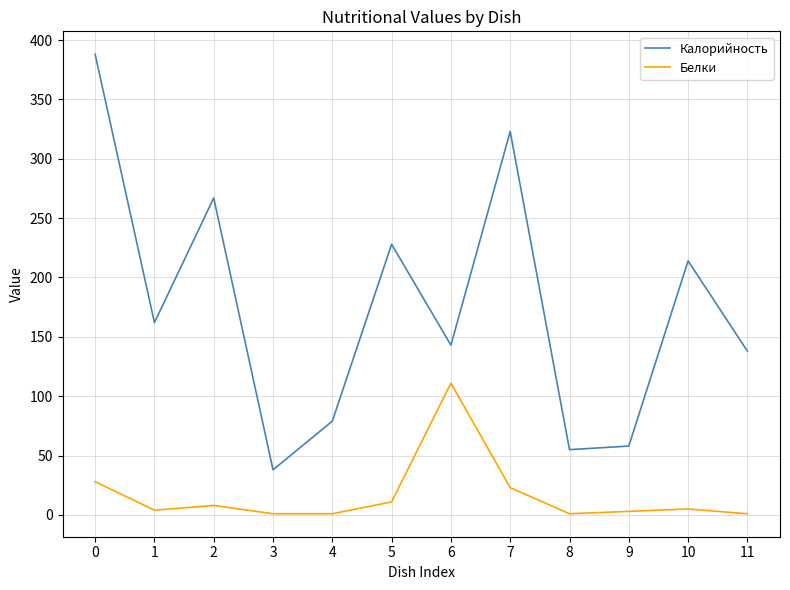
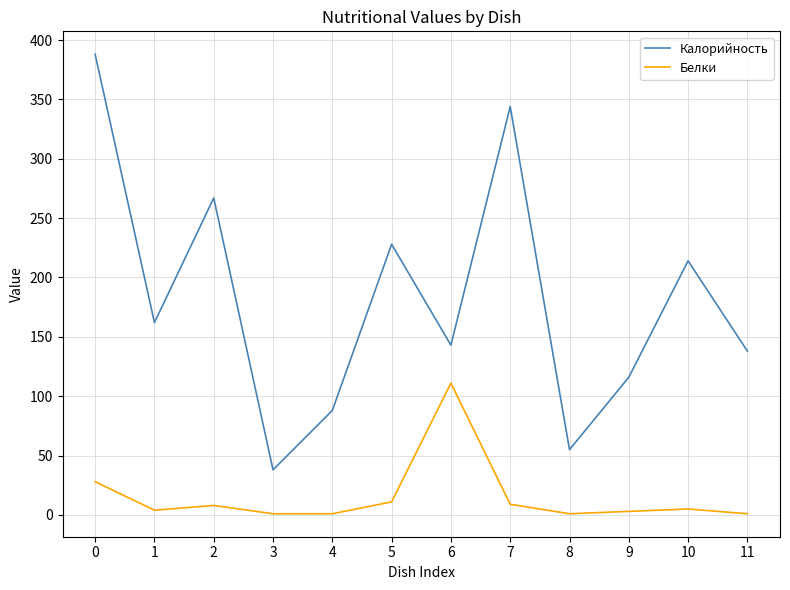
  {
    "Калорийность": {
      "0": 388,
      "1": 162,
      "2": 267,
      "3": 38,
-     "4": 79,
+     "4": 88,
      "5": 228,
      "6": 143,
-     "7": 323,
+     "7": 344,
      "8": 55,
-     "9": 58,
+     "9": 116,
      "10": 214,
      "11": 138
    },
    "Белки": {
      "0": 28,
      "1": 4,
      "2": 8,
      "3": 1,
      "4": 1,
      "5": 11,
      "6": 111,
-     "7": 23,
+     "7": 9,
      "8": 1,
      "9": 3,
      "10": 5,
      "11": 1
    }
  }
